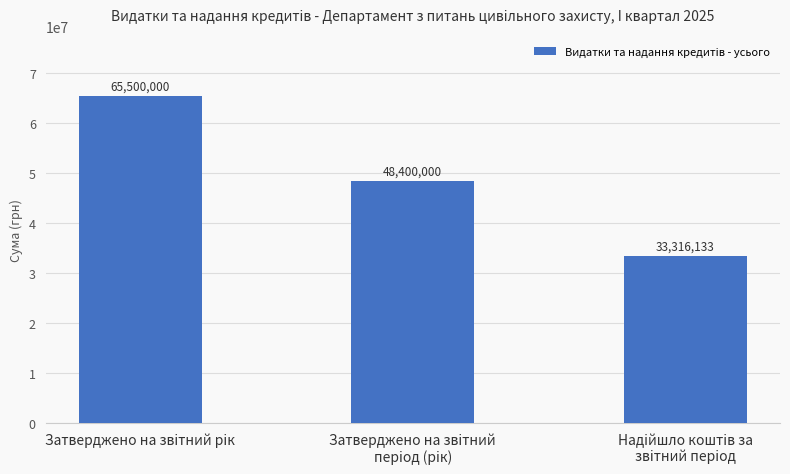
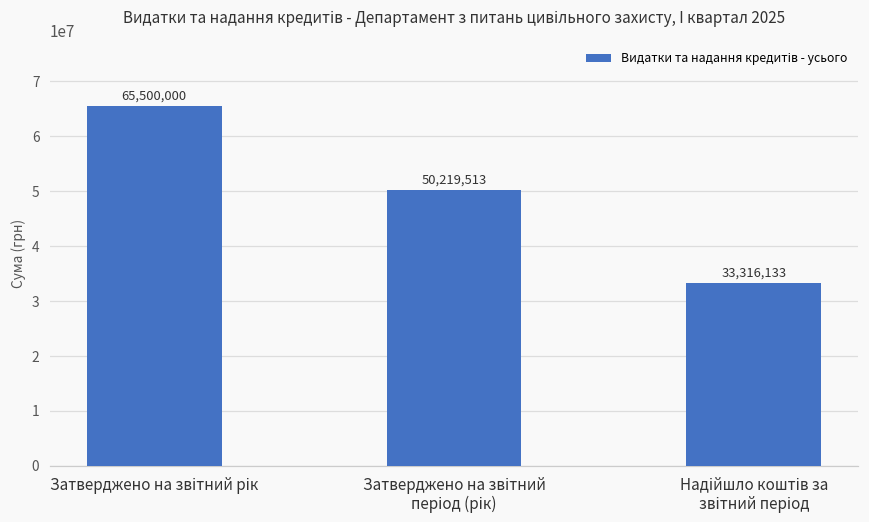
  {
    "Затверджено на звітний рік": "65,500,000",
-   "Затверджено на звітний період (рік)": "48,400,000",
+   "Затверджено на звітний період (рік)": "50,219,513",
    "Надійшло коштів за звітний період": "33,316,133"
  }
